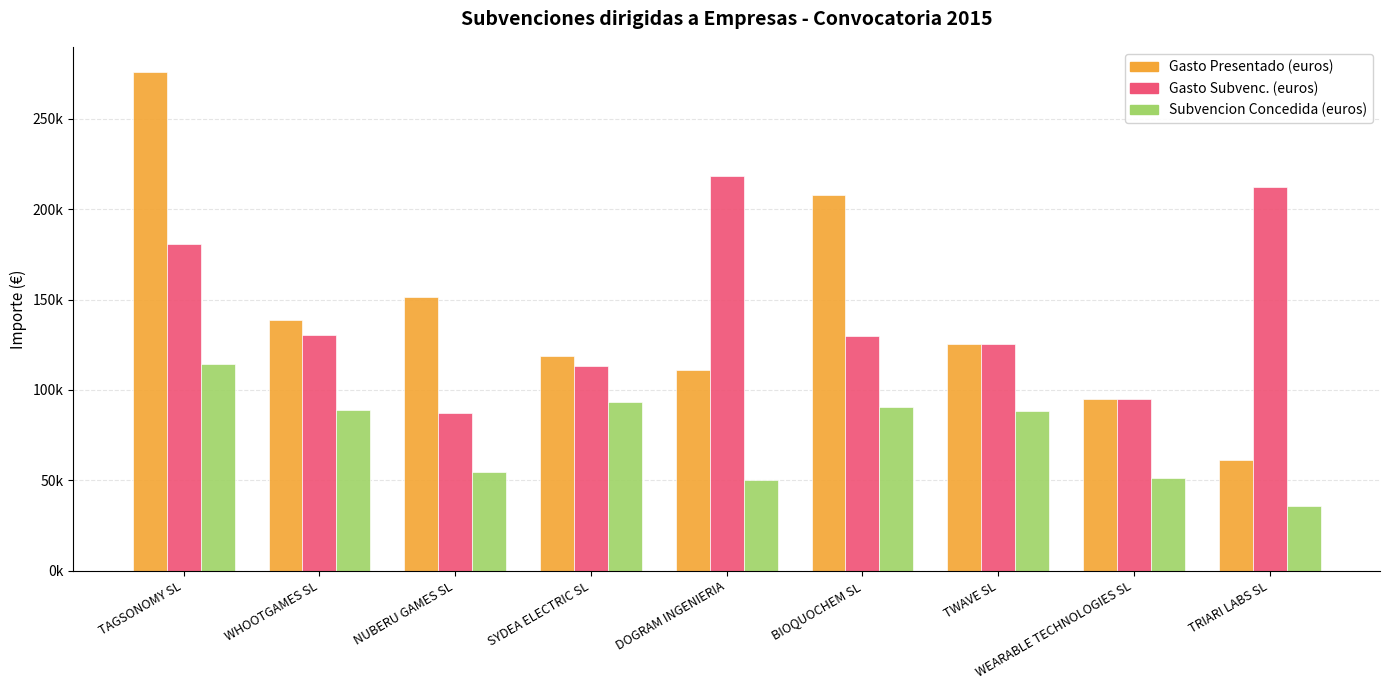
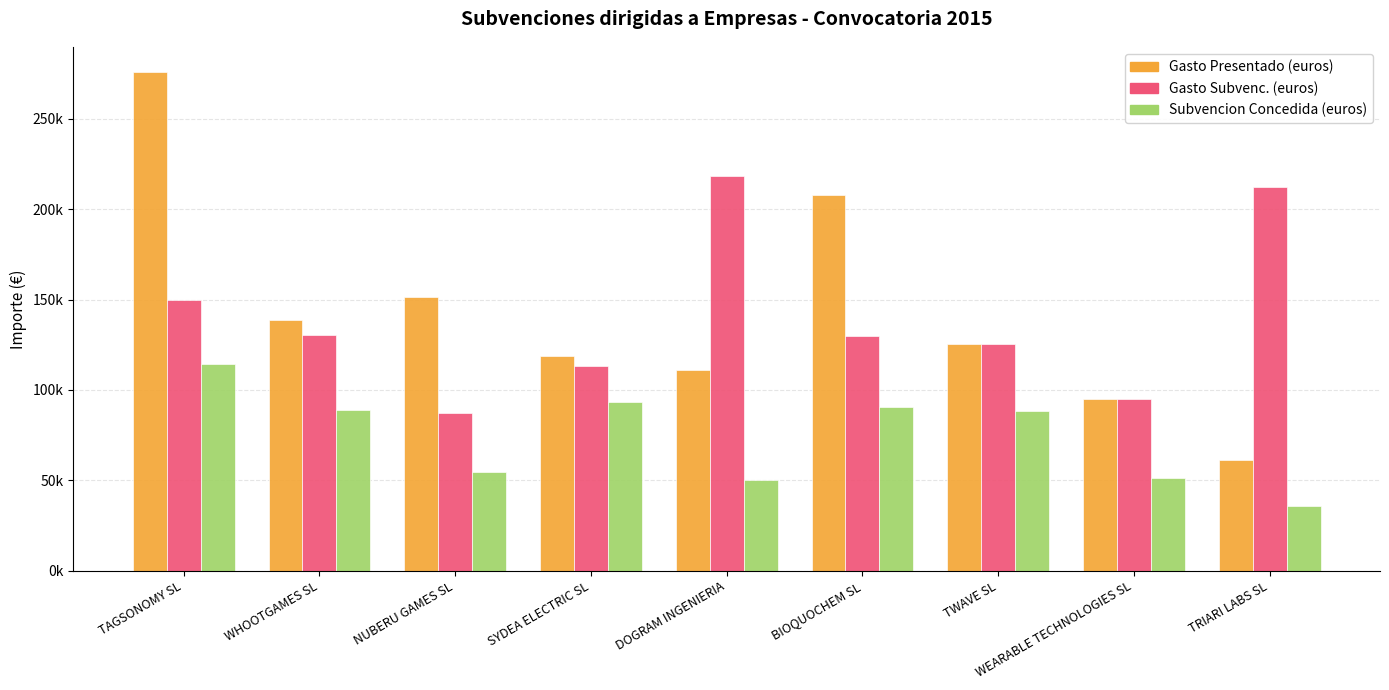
  {
    "Gasto Presentado (euros)": {
      "TAGSONOMY SL": 276000,
      "WHOOTGAMES SL": 139000,
      "NUBERU GAMES SL": 151000,
      "SYDEA ELECTRIC SL": 119000,
      "DOGRAM INGENIERIA": 111000,
      "BIOQUOCHEM SL": 208000,
      "TWAVE SL": 126000,
      "WEARABLE TECHNOLOGIES SL": 95000,
      "TRIARI LABS SL": 61000
    },
    "Gasto Subvenc. (euros)": {
-     "TAGSONOMY SL": 181000,
+     "TAGSONOMY SL": 150000,
      "WHOOTGAMES SL": 130000,
      "NUBERU GAMES SL": 87000,
      "SYDEA ELECTRIC SL": 113000,
      "DOGRAM INGENIERIA": 218000,
      "BIOQUOCHEM SL": 130000,
      "TWAVE SL": 126000,
      "WEARABLE TECHNOLOGIES SL": 95000,
      "TRIARI LABS SL": 212000
    },
    "Subvencion Concedida (euros)": {
      "TAGSONOMY SL": 114000,
      "WHOOTGAMES SL": 89000,
      "NUBERU GAMES SL": 55000,
      "SYDEA ELECTRIC SL": 94000,
      "DOGRAM INGENIERIA": 50000,
      "BIOQUOCHEM SL": 90000,
      "TWAVE SL": 88000,
      "WEARABLE TECHNOLOGIES SL": 51000,
      "TRIARI LABS SL": 36000
    }
  }
